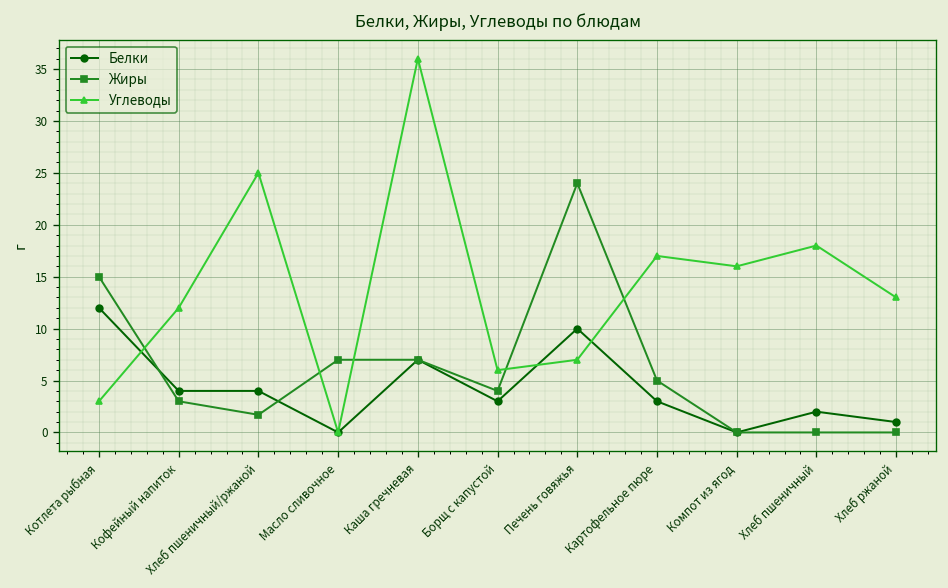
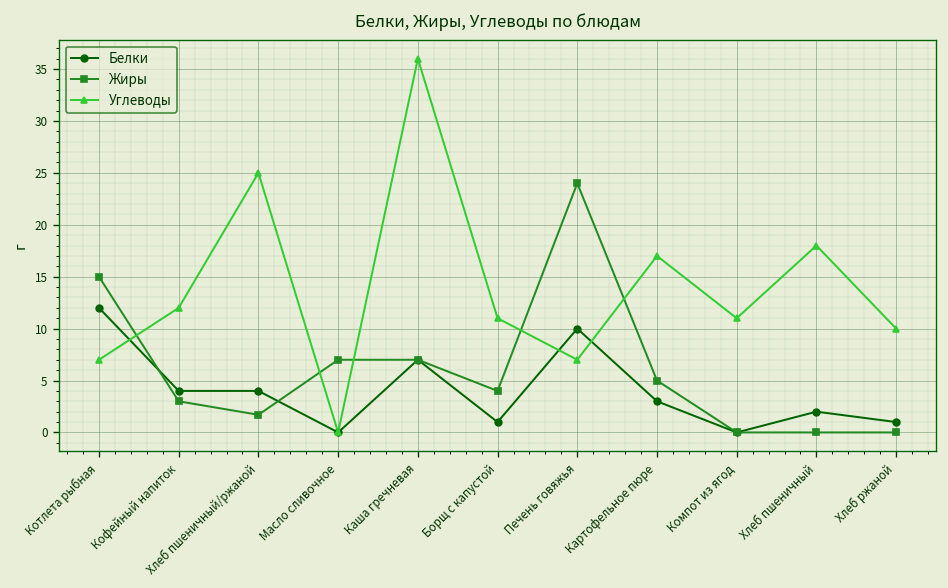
  {
    "Белки": {
      "Котлета рыбная": 12,
      "Кофейный напиток": 4,
      "Хлеб пшеничный/ржаной": 4,
-     "Борщ с капустой": 3,
+     "Борщ с капустой": 1,
      "Печень говяжья": 10,
      "Картофельное пюре": 3,
      "Хлеб пшеничный": 2,
      "Хлеб ржаной": 1
    },
    "Жиры": {
      "Котлета рыбная": 15,
      "Кофейный напиток": 3,
      "Хлеб пшеничный/ржаной": 2,
      "Масло сливочное": 7,
      "Борщ с капустой": 4,
      "Печень говяжья": 24,
      "Картофельное пюре": 5,
      "Хлеб пшеничный": 0,
      "Хлеб ржаной": 0
    },
    "Углеводы": {
-     "Котлета рыбная": 3,
+     "Котлета рыбная": 7,
      "Кофейный напиток": 12,
      "Хлеб пшеничный/ржаной": 25,
      "Каша гречневая": 36,
-     "Борщ с капустой": 6,
+     "Борщ с капустой": 11,
      "Печень говяжья": 7,
      "Картофельное пюре": 17,
-     "Компот из ягод": 16,
+     "Компот из ягод": 11,
      "Хлеб пшеничный": 18,
-     "Хлеб ржаной": 13
+     "Хлеб ржаной": 10
    }
  }
